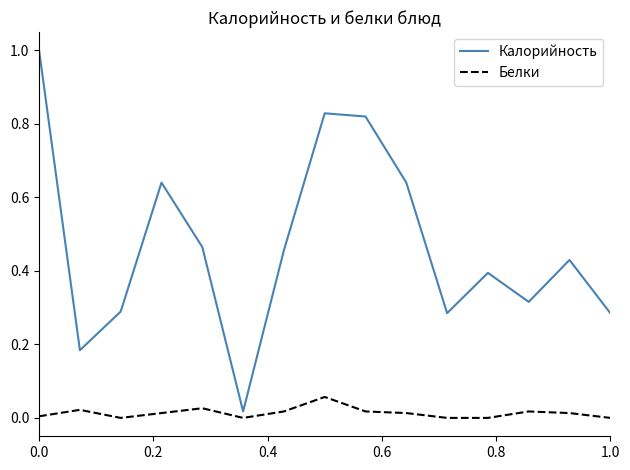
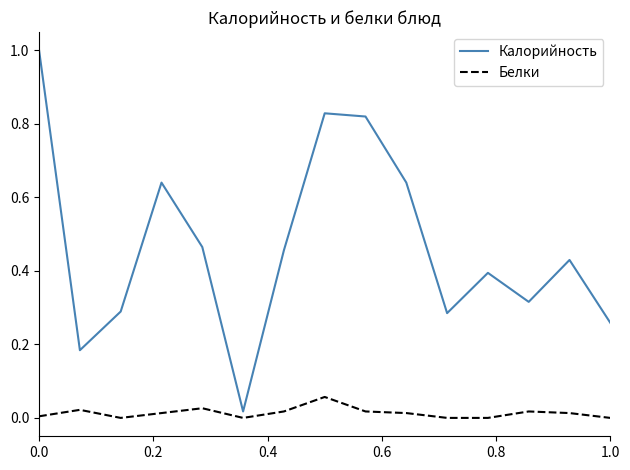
  {
    "Калорийность": {
      "0.0": 1.00,
-     "1.0": 0.29
+     "1.0": 0.26
    },
    "Белки": {
      "0.0": 0.00,
      "1.0": 0.00
    }
  }
